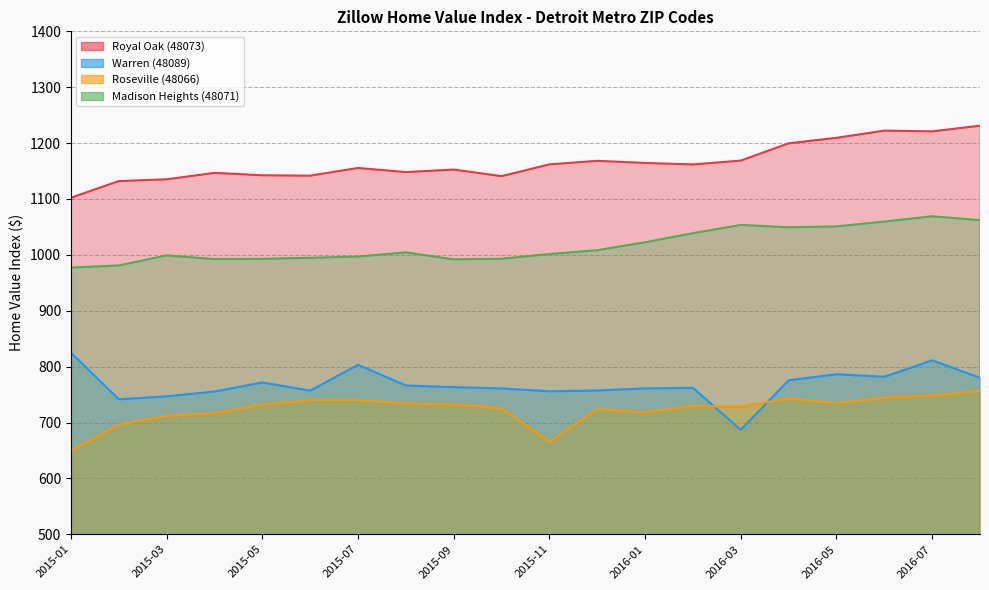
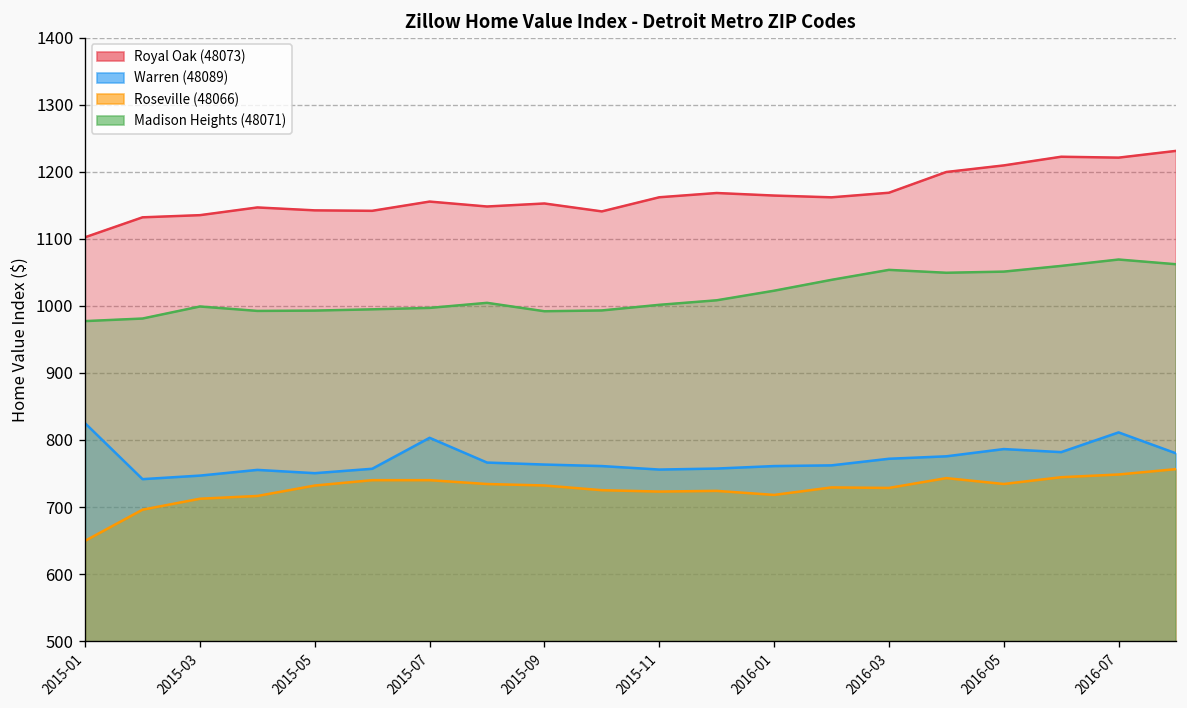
  {
    "Royal Oak (48073)": {
      "2015-01": 1100,
      "2015-03": 1140,
      "2015-05": 1140,
      "2015-07": 1160,
      "2015-09": 1150,
      "2015-11": 1160,
      "2016-01": 1160,
      "2016-03": 1170,
      "2016-05": 1210,
      "2016-07": 1220
    },
    "Warren (48089)": {
      "2015-01": 820,
      "2015-03": 750,
-     "2015-05": 770,
+     "2015-05": 750,
      "2015-07": 800,
      "2015-09": 760,
      "2015-11": 760,
      "2016-01": 760,
-     "2016-03": 690,
+     "2016-03": 770,
      "2016-05": 790,
      "2016-07": 810
    },
    "Roseville (48066)": {
      "2015-01": 650,
      "2015-03": 710,
      "2015-05": 730,
      "2015-07": 740,
      "2015-09": 730,
-     "2015-11": 670,
+     "2015-11": 720,
      "2016-01": 720,
      "2016-03": 730,
      "2016-05": 730,
      "2016-07": 750
    },
    "Madison Heights (48071)": {
      "2015-01": 980,
      "2015-03": 1000,
      "2015-05": 990,
      "2015-07": 1000,
      "2015-09": 990,
      "2015-11": 1000,
      "2016-01": 1020,
      "2016-03": 1050,
      "2016-05": 1050,
      "2016-07": 1070
    }
  }
